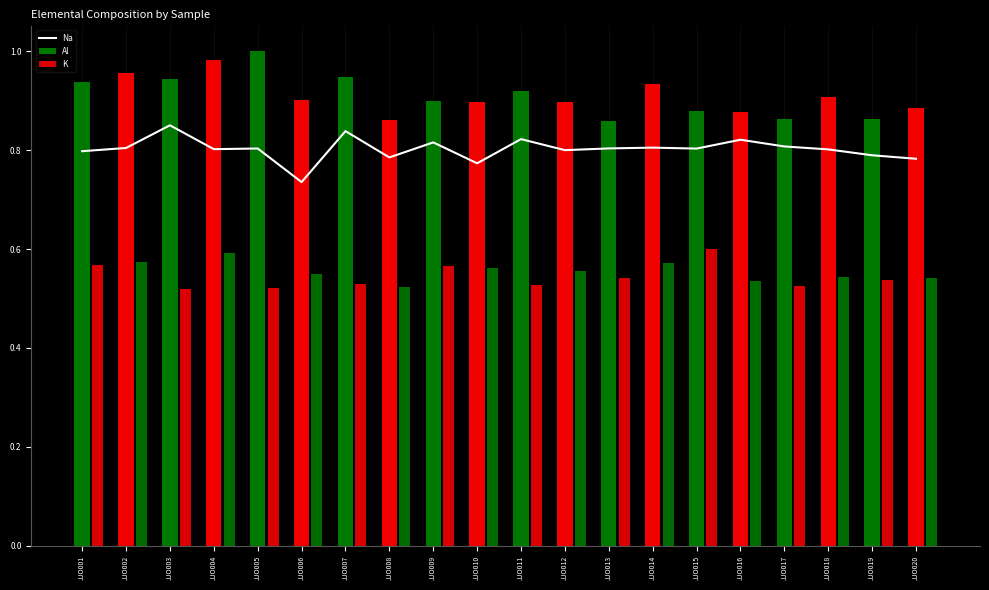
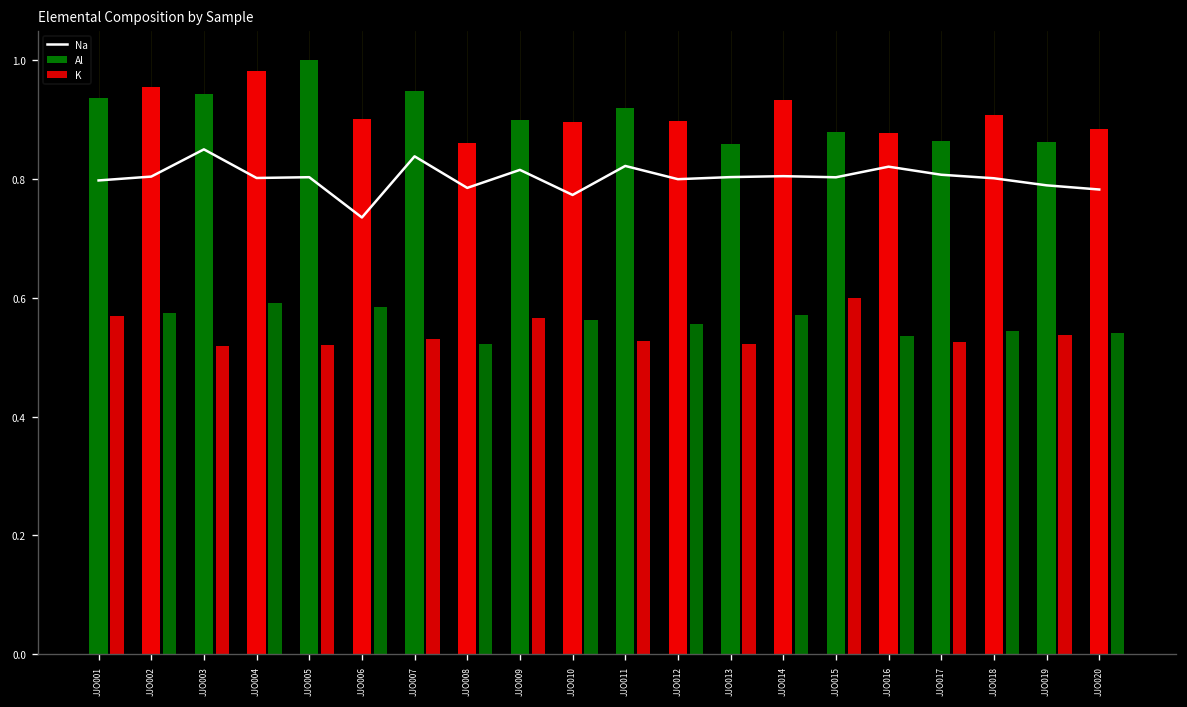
  {
    "Na": {
      "JJO001": 0.80,
      "JJO002": 0.80,
      "JJO003": 0.85,
      "JJO004": 0.80,
      "JJO005": 0.80,
      "JJO006": 0.74,
      "JJO007": 0.84,
      "JJO008": 0.79,
      "JJO009": 0.82,
      "JJO010": 0.77,
      "JJO011": 0.82,
      "JJO012": 0.80,
      "JJO013": 0.80,
      "JJO014": 0.80,
      "JJO015": 0.80,
      "JJO016": 0.82,
      "JJO017": 0.81,
      "JJO018": 0.80,
      "JJO019": 0.79,
      "JJO020": 0.78
    },
    "Al": {
      "JJO001": 0.94,
      "JJO002": 0.96,
      "JJO003": 0.94,
      "JJO004": 0.98,
      "JJO005": 1.00,
      "JJO006": 0.90,
      "JJO007": 0.95,
      "JJO008": 0.86,
      "JJO009": 0.90,
      "JJO010": 0.90,
      "JJO011": 0.92,
      "JJO012": 0.90,
      "JJO013": 0.86,
      "JJO014": 0.93,
      "JJO015": 0.88,
      "JJO016": 0.88,
      "JJO017": 0.86,
      "JJO018": 0.91,
      "JJO019": 0.86,
      "JJO020": 0.88
    },
    "K": {
      "JJO001": 0.57,
      "JJO002": 0.57,
      "JJO003": 0.52,
      "JJO004": 0.59,
      "JJO005": 0.52,
-     "JJO006": 0.55,
+     "JJO006": 0.59,
      "JJO007": 0.53,
      "JJO008": 0.52,
      "JJO009": 0.57,
      "JJO010": 0.56,
      "JJO011": 0.53,
      "JJO012": 0.56,
-     "JJO013": 0.54,
+     "JJO013": 0.52,
      "JJO014": 0.57,
      "JJO015": 0.60,
      "JJO016": 0.53,
      "JJO017": 0.53,
      "JJO018": 0.54,
      "JJO019": 0.54,
      "JJO020": 0.54
    }
  }
